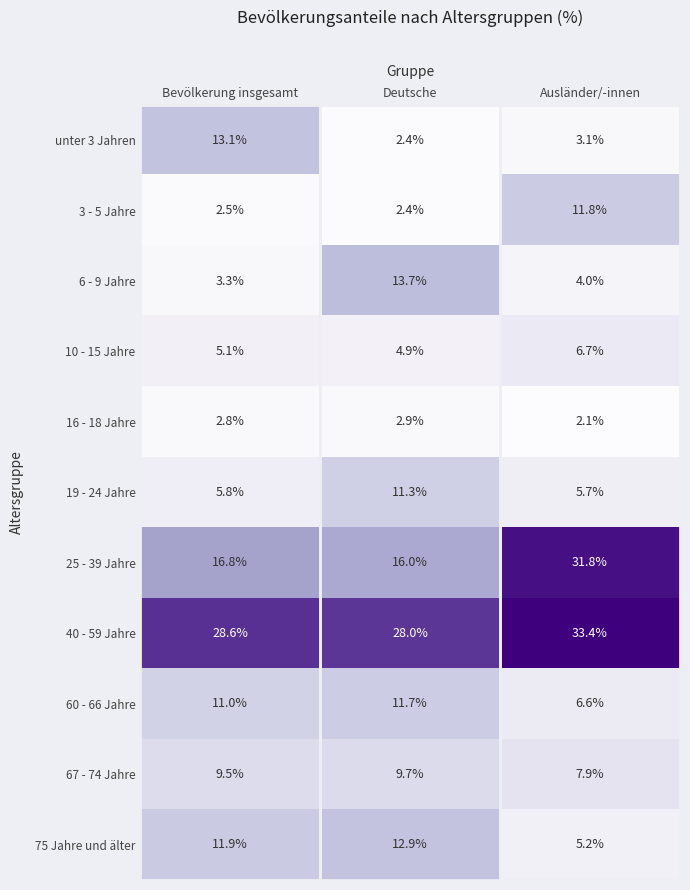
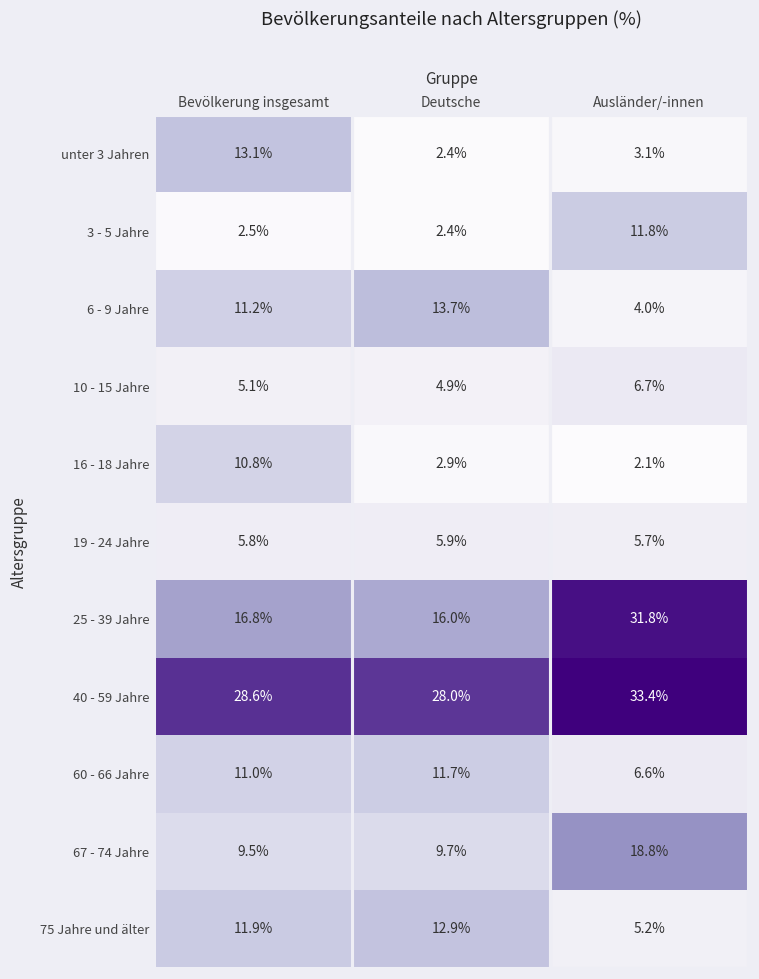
  {
    "unter 3 Jahren": {
      "Bevölkerung insgesamt": "13.1%",
      "Deutsche": "2.4%",
      "Ausländer/-innen": "3.1%"
    },
    "3 - 5 Jahre": {
      "Bevölkerung insgesamt": "2.5%",
      "Deutsche": "2.4%",
      "Ausländer/-innen": "11.8%"
    },
    "6 - 9 Jahre": {
-     "Bevölkerung insgesamt": "3.3%",
+     "Bevölkerung insgesamt": "11.2%",
      "Deutsche": "13.7%",
      "Ausländer/-innen": "4.0%"
    },
    "10 - 15 Jahre": {
      "Bevölkerung insgesamt": "5.1%",
      "Deutsche": "4.9%",
      "Ausländer/-innen": "6.7%"
    },
    "16 - 18 Jahre": {
-     "Bevölkerung insgesamt": "2.8%",
+     "Bevölkerung insgesamt": "10.8%",
      "Deutsche": "2.9%",
      "Ausländer/-innen": "2.1%"
    },
    "19 - 24 Jahre": {
      "Bevölkerung insgesamt": "5.8%",
-     "Deutsche": "11.3%",
+     "Deutsche": "5.9%",
      "Ausländer/-innen": "5.7%"
    },
    "25 - 39 Jahre": {
      "Bevölkerung insgesamt": "16.8%",
      "Deutsche": "16.0%",
      "Ausländer/-innen": "31.8%"
    },
    "40 - 59 Jahre": {
      "Bevölkerung insgesamt": "28.6%",
      "Deutsche": "28.0%",
      "Ausländer/-innen": "33.4%"
    },
    "60 - 66 Jahre": {
      "Bevölkerung insgesamt": "11.0%",
      "Deutsche": "11.7%",
      "Ausländer/-innen": "6.6%"
    },
    "67 - 74 Jahre": {
      "Bevölkerung insgesamt": "9.5%",
      "Deutsche": "9.7%",
-     "Ausländer/-innen": "7.9%"
+     "Ausländer/-innen": "18.8%"
    },
    "75 Jahre und älter": {
      "Bevölkerung insgesamt": "11.9%",
      "Deutsche": "12.9%",
      "Ausländer/-innen": "5.2%"
    }
  }
